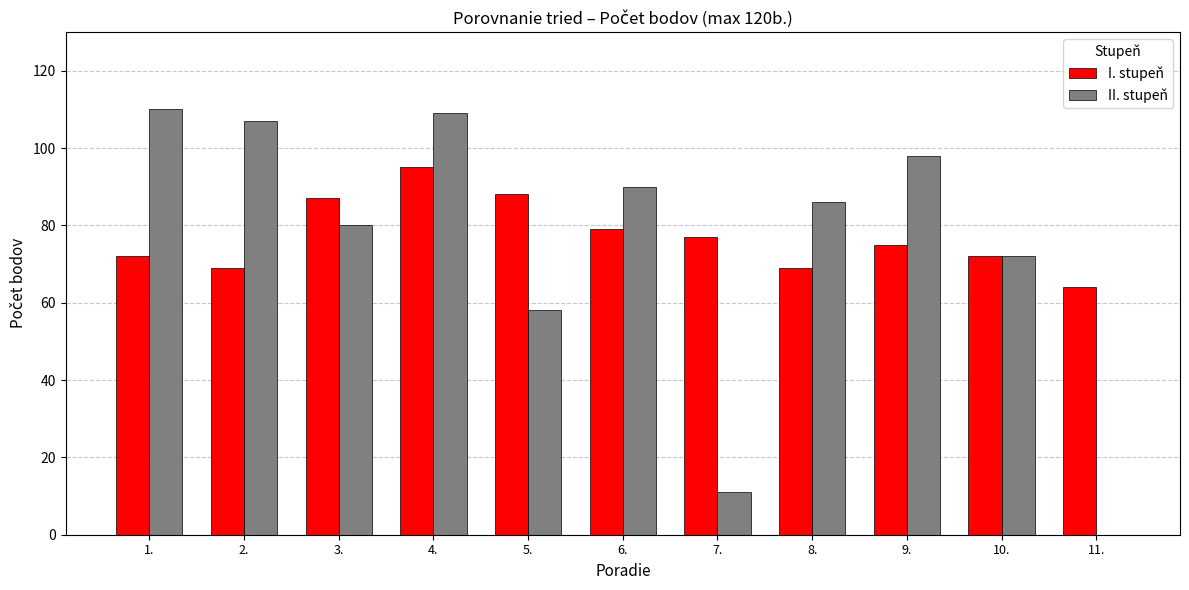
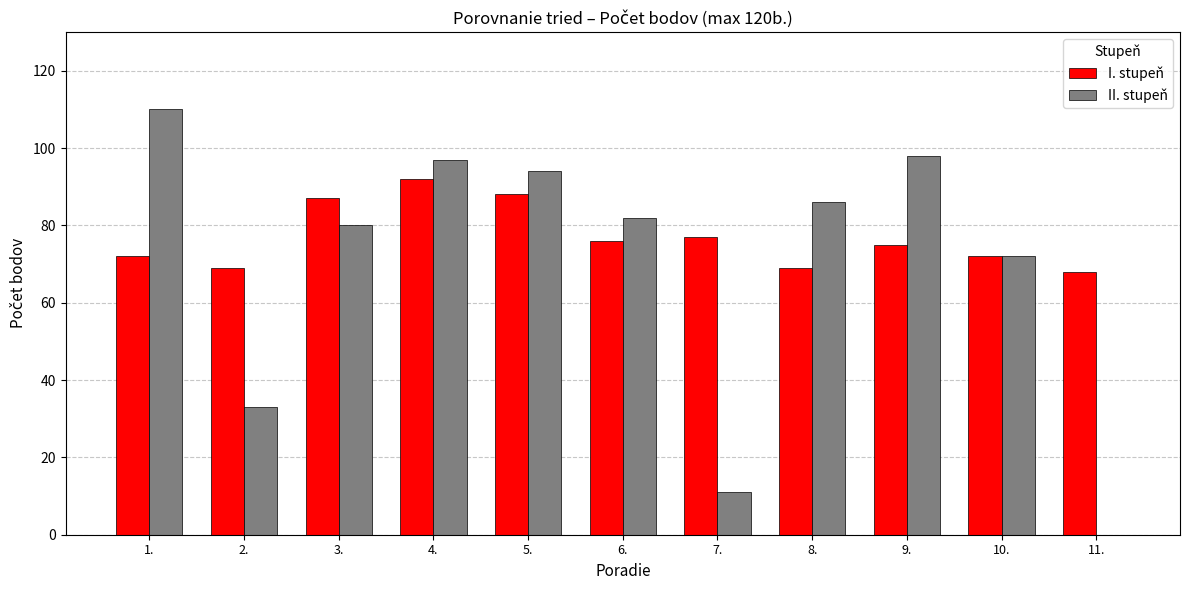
  {
    "I. stupeň": {
      "1.": 72,
      "2.": 69,
      "3.": 87,
-     "4.": 95,
+     "4.": 92,
      "5.": 88,
-     "6.": 79,
+     "6.": 76,
      "7.": 77,
      "8.": 69,
      "9.": 75,
      "10.": 72,
-     "11.": 64
+     "11.": 68
    },
    "II. stupeň": {
      "1.": 110,
-     "2.": 107,
+     "2.": 33,
      "3.": 80,
-     "4.": 109,
-     "5.": 58,
-     "6.": 90,
+     "4.": 97,
+     "5.": 94,
+     "6.": 82,
      "7.": 11,
      "8.": 86,
      "9.": 98,
      "10.": 72,
      "11.": 0
    }
  }
